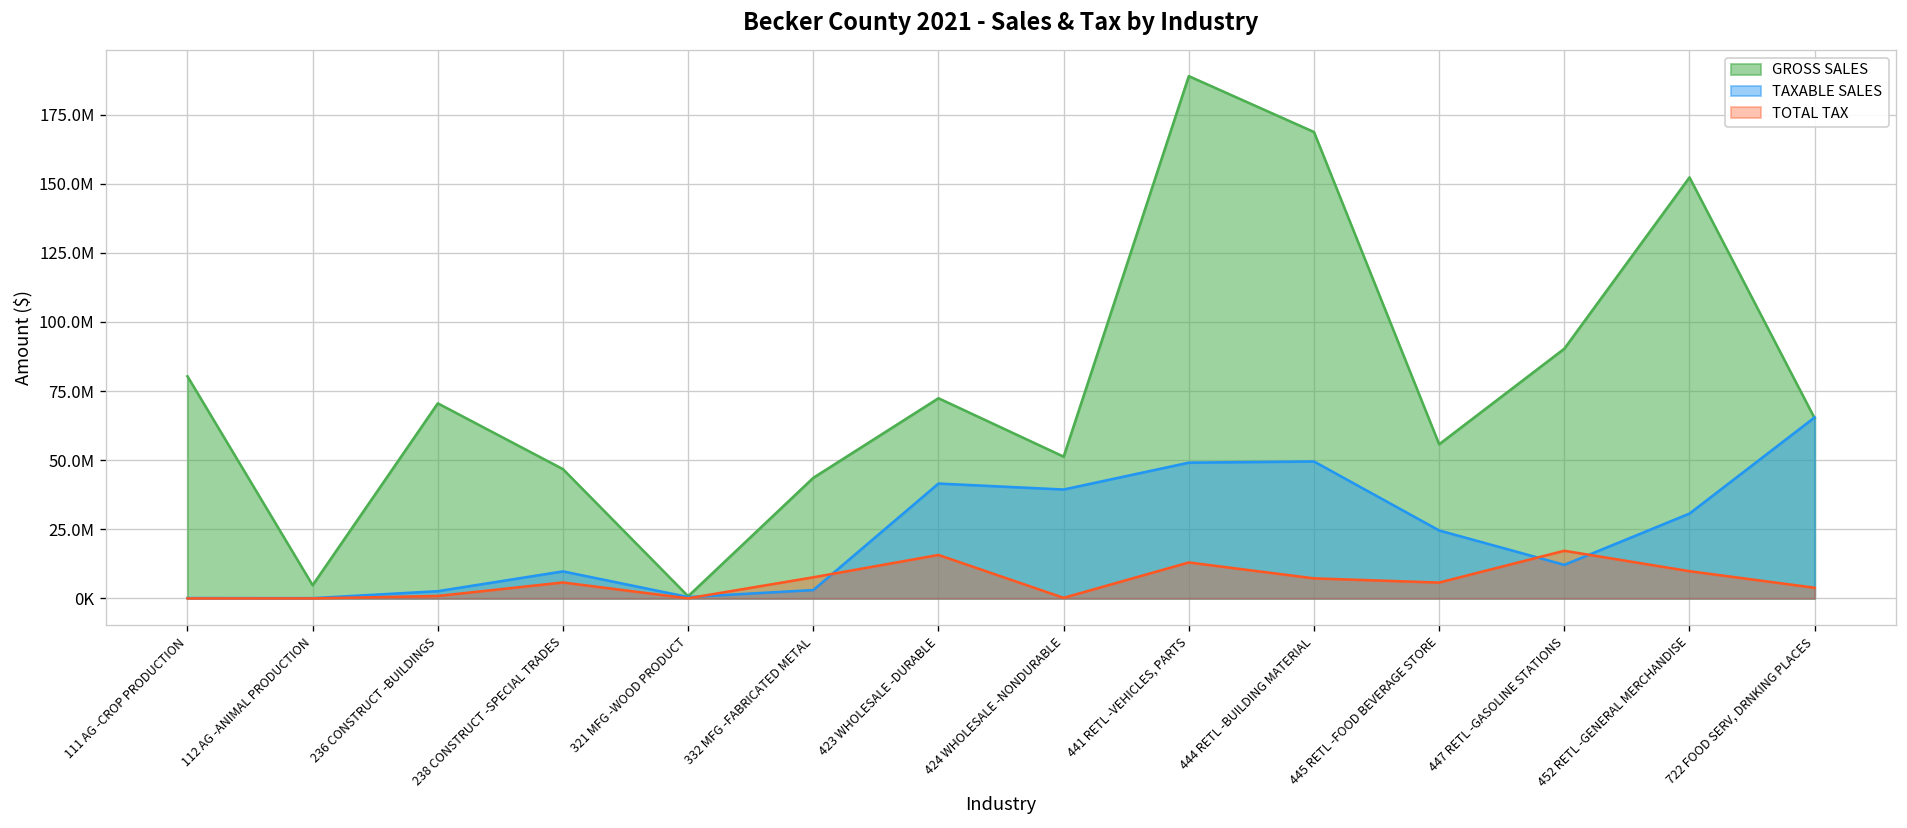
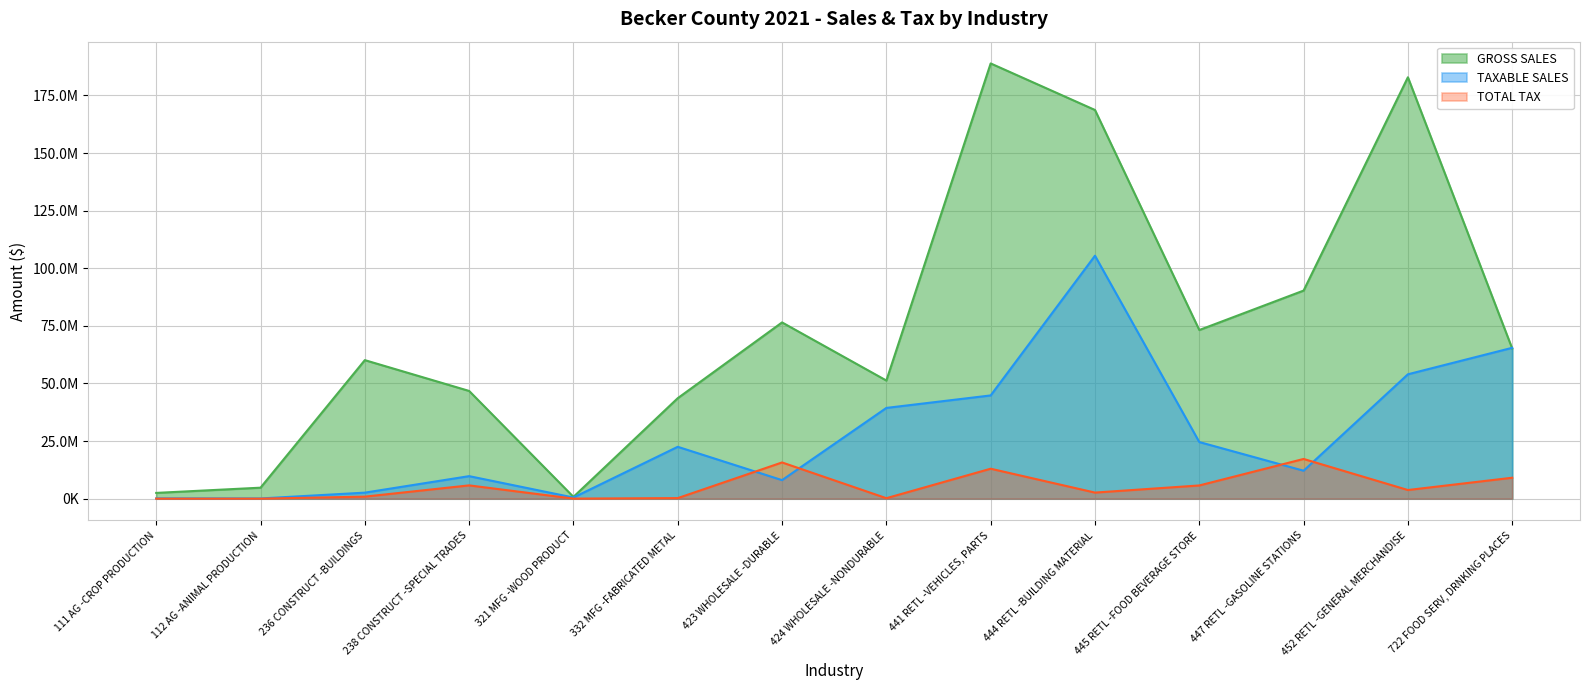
  {
    "GROSS SALES": {
-     "111 AG -CROP PRODUCTION": 80000000,
+     "111 AG -CROP PRODUCTION": 3000000,
      "112 AG -ANIMAL PRODUCTION": 5000000,
-     "236 CONSTRUCT -BUILDINGS": 71000000,
+     "236 CONSTRUCT -BUILDINGS": 60000000,
      "238 CONSTRUCT -SPECIAL TRADES": 47000000,
      "332 MFG -FABRICATED METAL": 44000000,
-     "423 WHOLESALE -DURABLE": 72000000,
+     "423 WHOLESALE -DURABLE": 76000000,
      "424 WHOLESALE -NONDURABLE": 51000000,
      "441 RETL -VEHICLES, PARTS": 189000000,
      "444 RETL -BUILDING MATERIAL": 169000000,
-     "445 RETL -FOOD BEVERAGE STORE": 56000000,
+     "445 RETL -FOOD BEVERAGE STORE": 73000000,
      "447 RETL -GASOLINE STATIONS": 90000000,
-     "452 RETL -GENERAL MERCHANDISE": 152000000
+     "452 RETL -GENERAL MERCHANDISE": 183000000
    },
    "TAXABLE SALES": {
      "236 CONSTRUCT -BUILDINGS": 3000000,
      "238 CONSTRUCT -SPECIAL TRADES": 10000000,
-     "332 MFG -FABRICATED METAL": 3000000,
-     "423 WHOLESALE -DURABLE": 42000000,
+     "332 MFG -FABRICATED METAL": 23000000,
+     "423 WHOLESALE -DURABLE": 8000000,
      "424 WHOLESALE -NONDURABLE": 39000000,
-     "441 RETL -VEHICLES, PARTS": 49000000,
-     "444 RETL -BUILDING MATERIAL": 50000000,
+     "441 RETL -VEHICLES, PARTS": 45000000,
+     "444 RETL -BUILDING MATERIAL": 105000000,
      "445 RETL -FOOD BEVERAGE STORE": 25000000,
      "447 RETL -GASOLINE STATIONS": 12000000,
-     "452 RETL -GENERAL MERCHANDISE": 31000000
+     "452 RETL -GENERAL MERCHANDISE": 54000000
    },
    "TOTAL TAX": {
      "236 CONSTRUCT -BUILDINGS": 1000000,
      "238 CONSTRUCT -SPECIAL TRADES": 6000000,
-     "332 MFG -FABRICATED METAL": 8000000,
+     "332 MFG -FABRICATED METAL": 0,
      "423 WHOLESALE -DURABLE": 16000000,
      "424 WHOLESALE -NONDURABLE": 0,
      "441 RETL -VEHICLES, PARTS": 13000000,
-     "444 RETL -BUILDING MATERIAL": 7000000,
+     "444 RETL -BUILDING MATERIAL": 3000000,
      "445 RETL -FOOD BEVERAGE STORE": 6000000,
      "447 RETL -GASOLINE STATIONS": 17000000,
-     "452 RETL -GENERAL MERCHANDISE": 10000000,
-     "722 FOOD SERV, DRNKING PLACES": 4000000
+     "452 RETL -GENERAL MERCHANDISE": 4000000,
+     "722 FOOD SERV, DRNKING PLACES": 9000000
    }
  }
